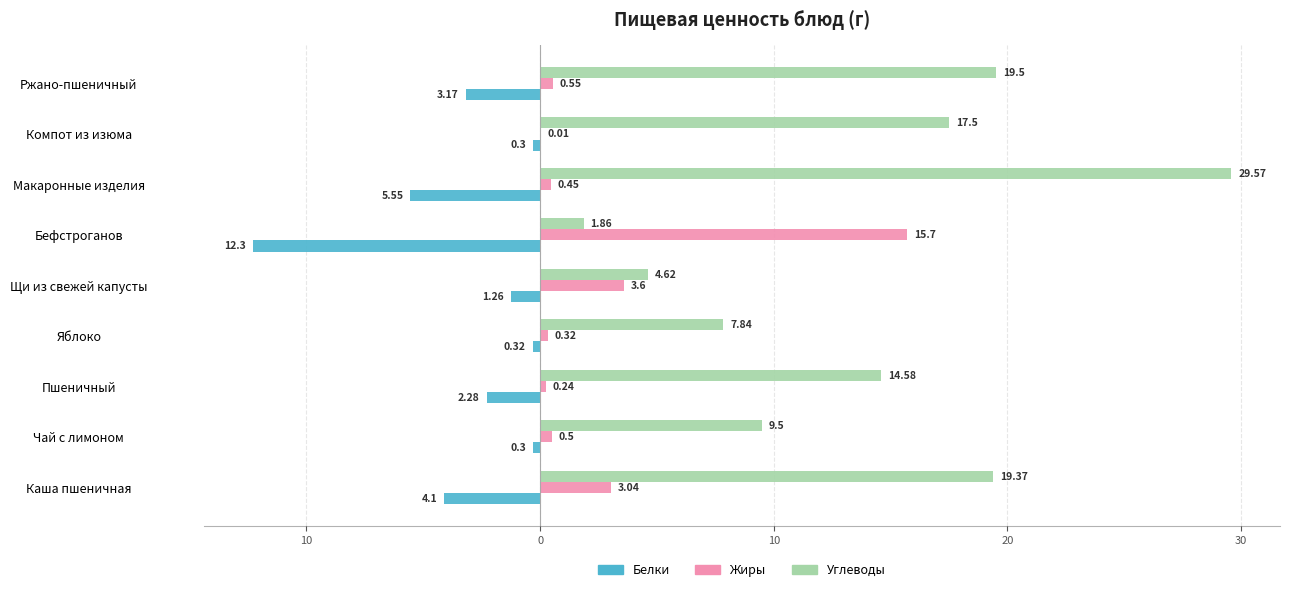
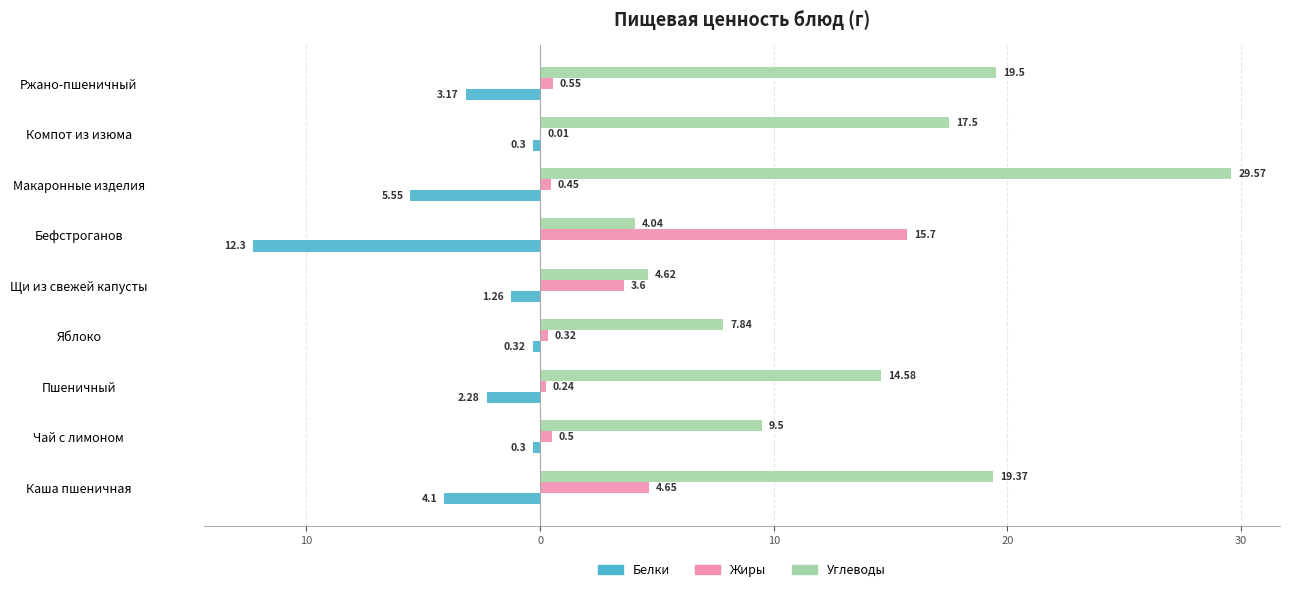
  {
    "Жиры": {
      "Ржано-пшеничный": 0.55,
      "Компот из изюма": 0.01,
      "Макаронные изделия": 0.45,
      "Бефстроганов": 15.7,
      "Щи из свежей капусты": 3.6,
      "Яблоко": 0.32,
      "Пшеничный": 0.24,
      "Чай с лимоном": 0.5,
-     "Каша пшеничная": 3.04
+     "Каша пшеничная": 4.65
    },
    "Углеводы": {
      "Ржано-пшеничный": 19.5,
      "Компот из изюма": 17.5,
      "Макаронные изделия": 29.57,
-     "Бефстроганов": 1.86,
+     "Бефстроганов": 4.04,
      "Щи из свежей капусты": 4.62,
      "Яблоко": 7.84,
      "Пшеничный": 14.58,
      "Чай с лимоном": 9.5,
      "Каша пшеничная": 19.37
    }
  }
